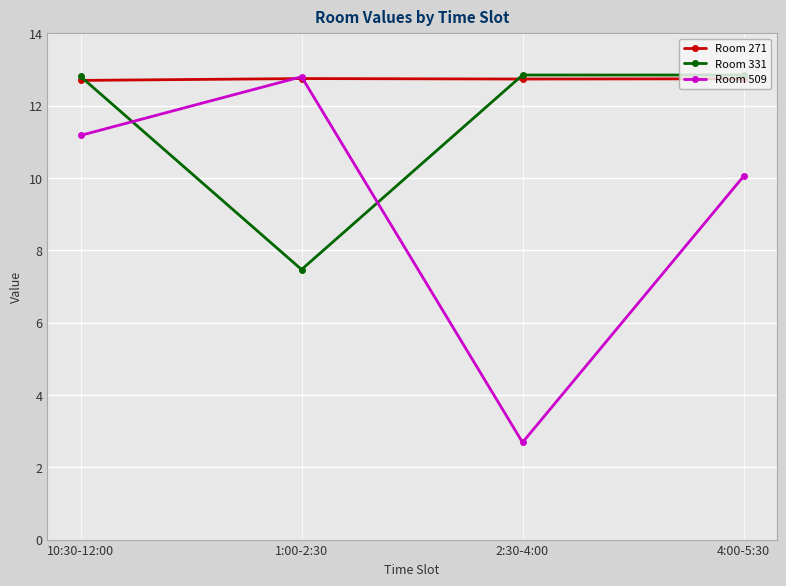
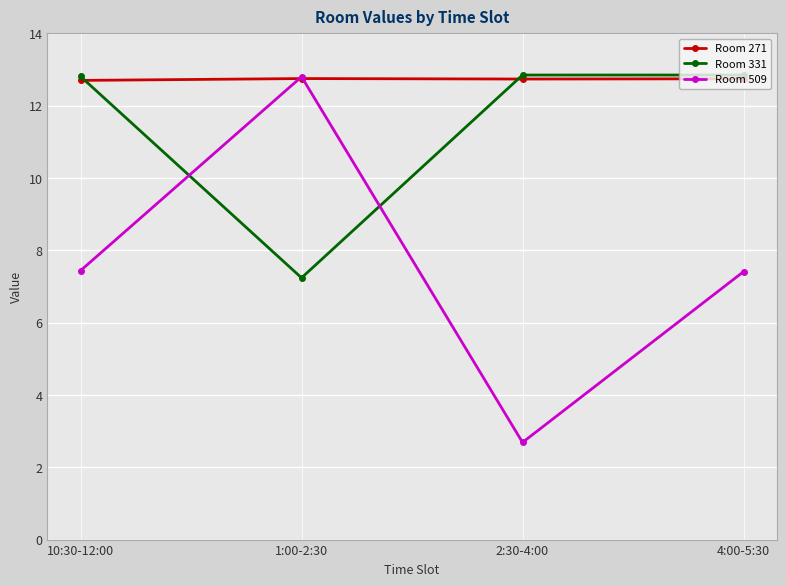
  {
    "Room 271": {
      "10:30-12:00": 12.7,
      "2:30-4:00": 12.7
    },
    "Room 331": {
      "10:30-12:00": 12.8,
-     "1:00-2:30": 7.5,
+     "1:00-2:30": 7.2,
      "2:30-4:00": 12.9
    },
    "Room 509": {
-     "10:30-12:00": 11.2,
+     "10:30-12:00": 7.4,
      "2:30-4:00": 2.7,
-     "4:00-5:30": 10.0
+     "4:00-5:30": 7.4
    }
  }
